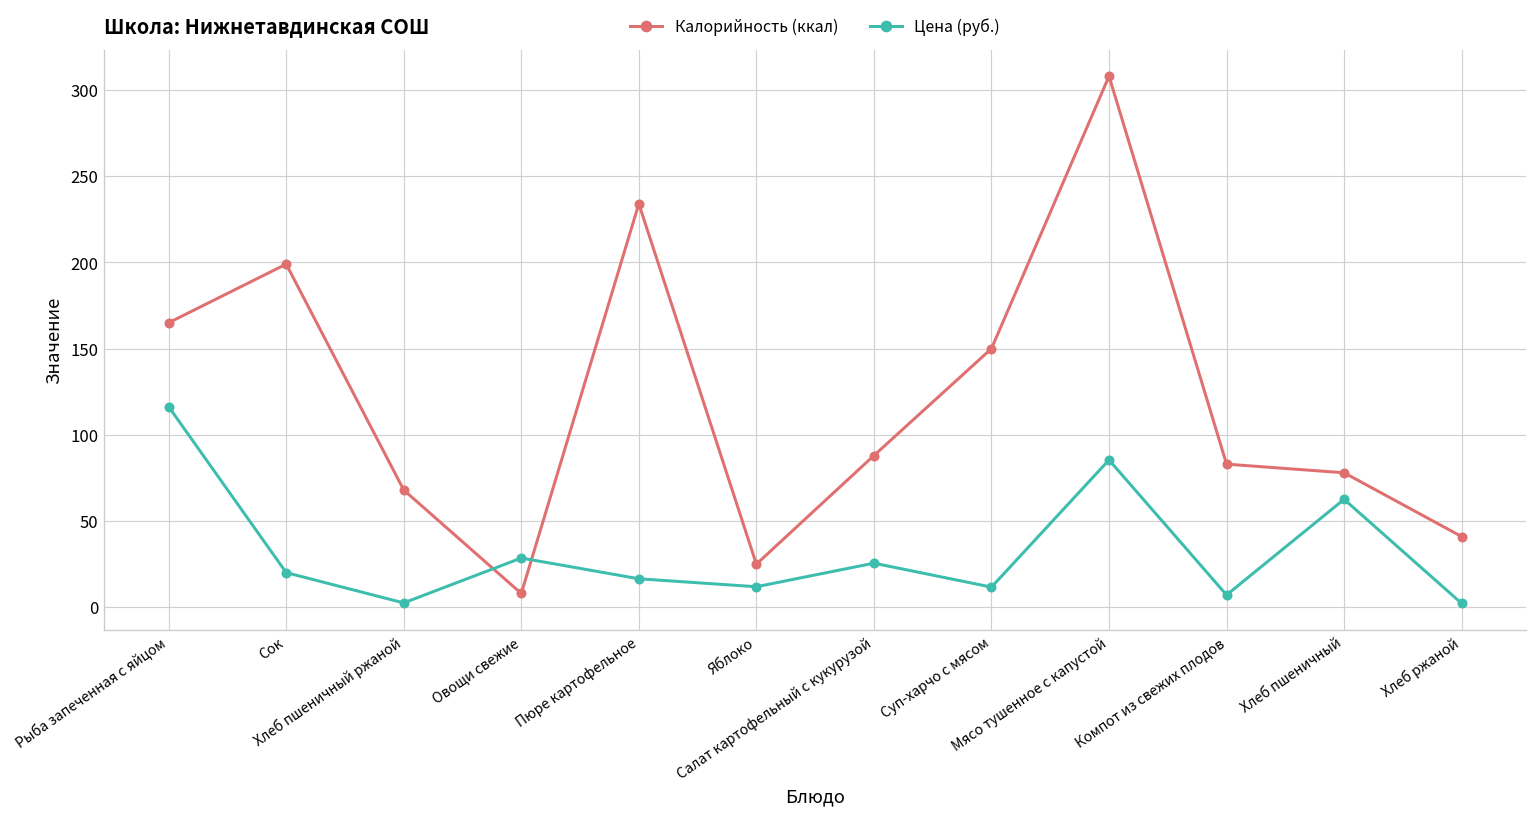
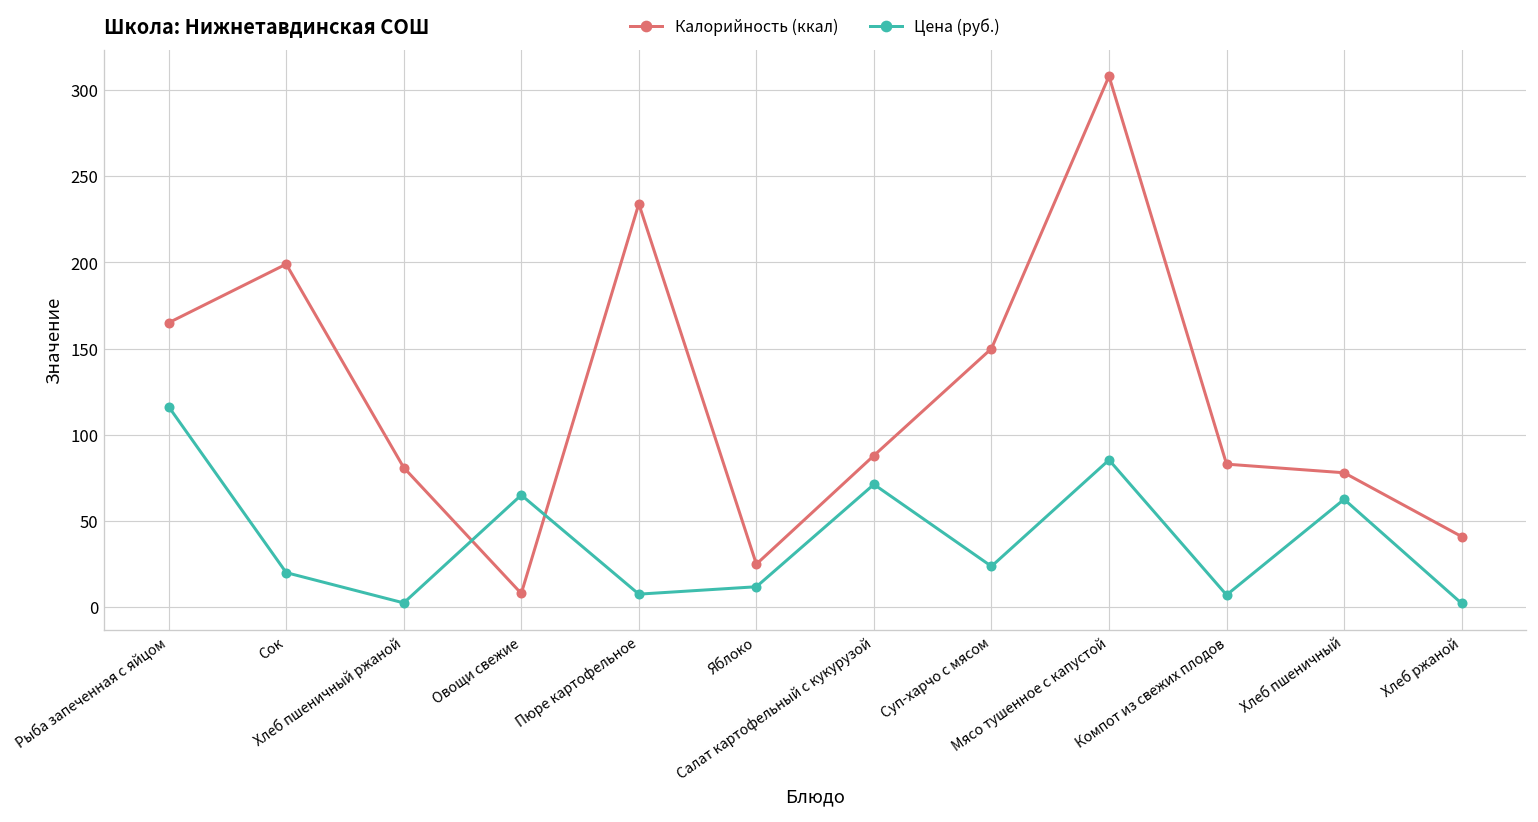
  {
    "Калорийность (ккал)": {
      "Рыба запеченная с яйцом": 165,
      "Сок": 199,
-     "Хлеб пшеничный ржаной": 68,
+     "Хлеб пшеничный ржаной": 81,
      "Овощи свежие": 8,
      "Пюре картофельное": 234,
      "Яблоко": 25,
      "Салат картофельный с кукурузой": 88,
      "Суп-харчо с мясом": 150,
      "Мясо тушенное с капустой": 308,
      "Компот из свежих плодов": 83,
      "Хлеб пшеничный": 78,
      "Хлеб ржаной": 41
    },
    "Цена (руб.)": {
      "Рыба запеченная с яйцом": 116,
      "Сок": 20,
      "Хлеб пшеничный ржаной": 3,
-     "Овощи свежие": 29,
-     "Пюре картофельное": 17,
+     "Овощи свежие": 65,
+     "Пюре картофельное": 8,
      "Яблоко": 12,
-     "Салат картофельный с кукурузой": 26,
-     "Суп-харчо с мясом": 12,
+     "Салат картофельный с кукурузой": 71,
+     "Суп-харчо с мясом": 24,
      "Мясо тушенное с капустой": 85,
      "Компот из свежих плодов": 7,
      "Хлеб пшеничный": 63,
      "Хлеб ржаной": 2
    }
  }
